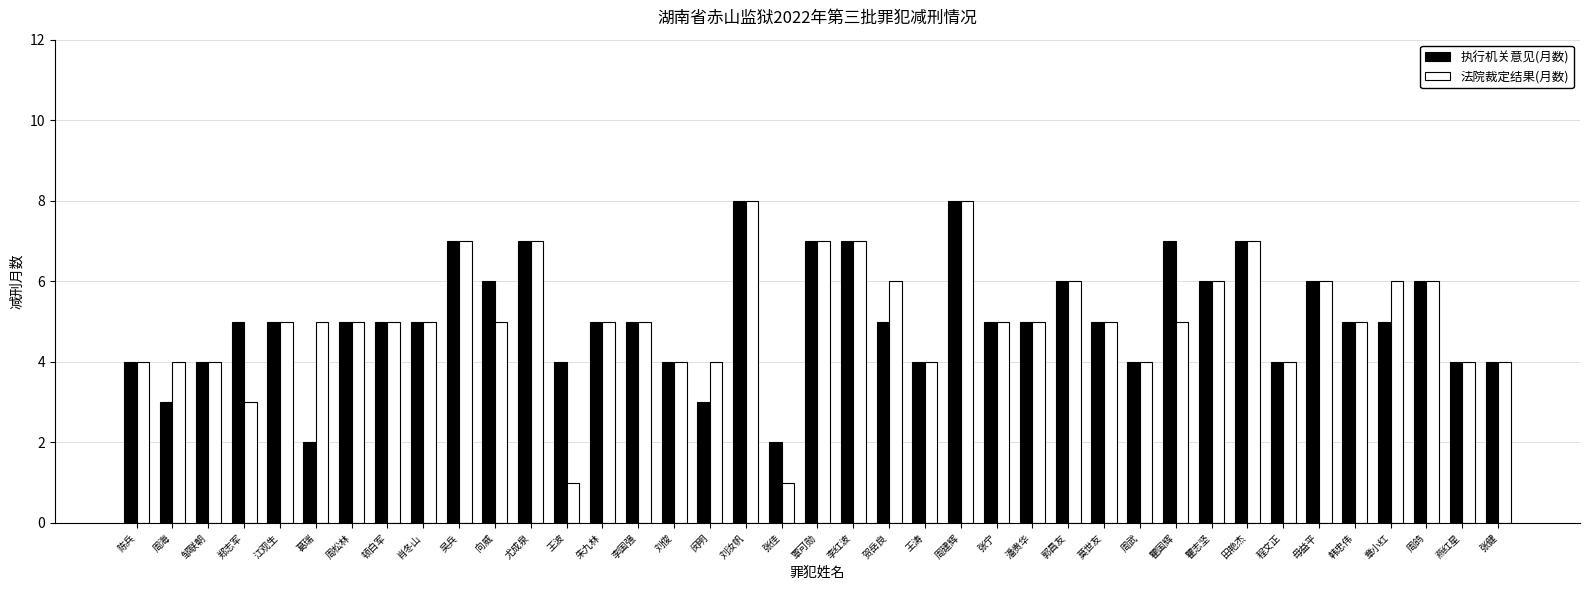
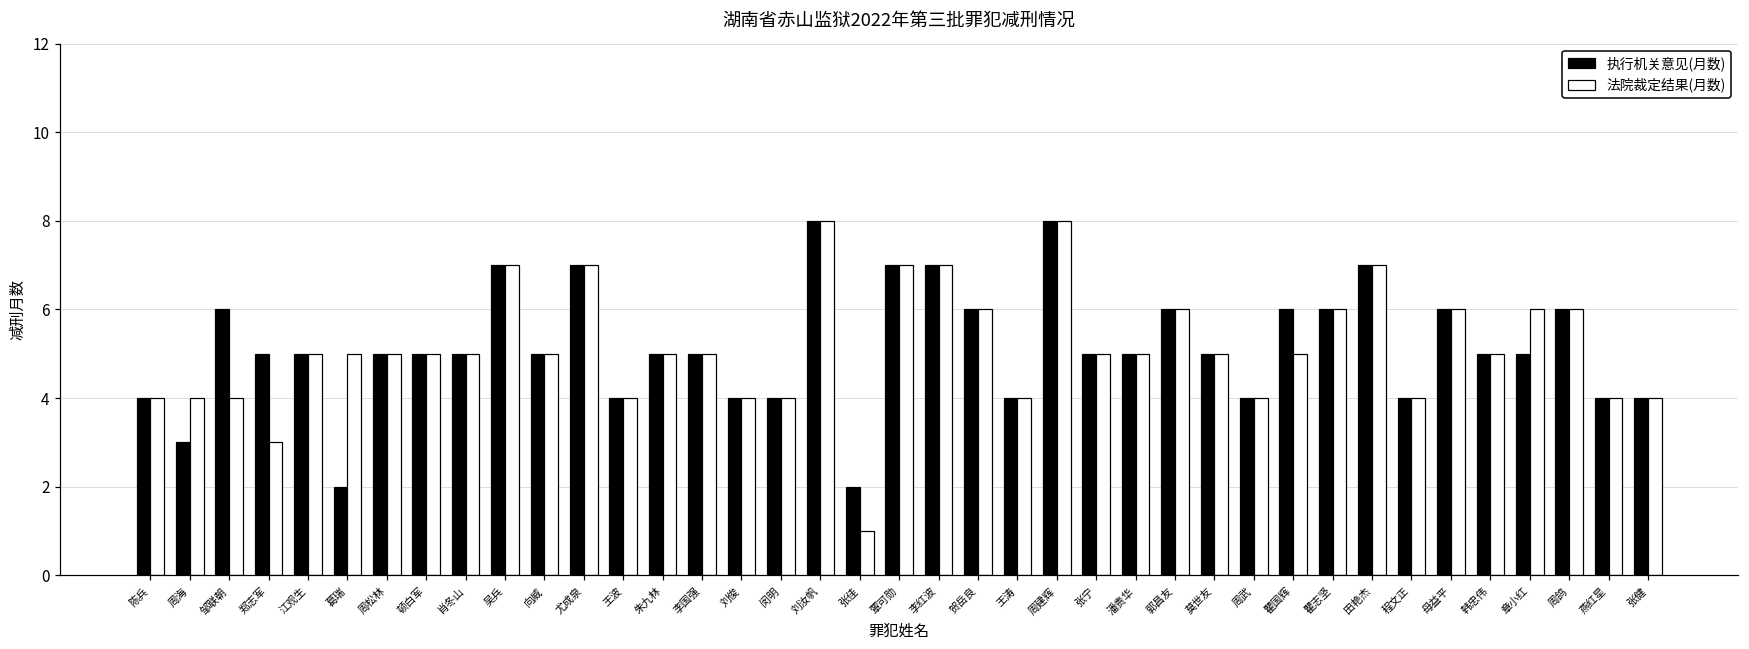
  {
    "执行机关意见(月数)": {
      "陈兵": 4,
      "周海": 3,
-     "邹联朝": 4,
+     "邹联朝": 6,
      "郑志军": 5,
      "江观生": 5,
      "葛瑞": 2,
      "周松林": 5,
      "顿白军": 5,
      "肖冬山": 5,
      "吴兵": 7,
-     "向威": 6,
+     "向威": 5,
      "尤成泉": 7,
      "王波": 4,
      "朱九林": 5,
      "李国强": 5,
      "刘俊": 4,
-     "闵明": 3,
+     "闵明": 4,
      "刘汝帆": 8,
      "张佳": 2,
      "覃可勋": 7,
      "李红波": 7,
-     "贺岳良": 5,
+     "贺岳良": 6,
      "王涛": 4,
      "周建辉": 8,
      "张宁": 5,
      "潘贵华": 5,
      "郭昌友": 6,
      "莫世友": 5,
      "周武": 4,
-     "瞿国辉": 7,
+     "瞿国辉": 6,
      "瞿志坚": 6,
      "田艳杰": 7,
      "程文正": 4,
      "母益平": 6,
      "韩忠伟": 5,
      "章小红": 5,
      "周鸽": 6,
      "燕红星": 4,
      "张健": 4
    },
    "法院裁定结果(月数)": {
      "陈兵": 4,
      "周海": 4,
      "邹联朝": 4,
      "郑志军": 3,
      "江观生": 5,
      "葛瑞": 5,
      "周松林": 5,
      "顿白军": 5,
      "肖冬山": 5,
      "吴兵": 7,
      "向威": 5,
      "尤成泉": 7,
-     "王波": 1,
+     "王波": 4,
      "朱九林": 5,
      "李国强": 5,
      "刘俊": 4,
      "闵明": 4,
      "刘汝帆": 8,
      "张佳": 1,
      "覃可勋": 7,
      "李红波": 7,
      "贺岳良": 6,
      "王涛": 4,
      "周建辉": 8,
      "张宁": 5,
      "潘贵华": 5,
      "郭昌友": 6,
      "莫世友": 5,
      "周武": 4,
      "瞿国辉": 5,
      "瞿志坚": 6,
      "田艳杰": 7,
      "程文正": 4,
      "母益平": 6,
      "韩忠伟": 5,
      "章小红": 6,
      "周鸽": 6,
      "燕红星": 4,
      "张健": 4
    }
  }
